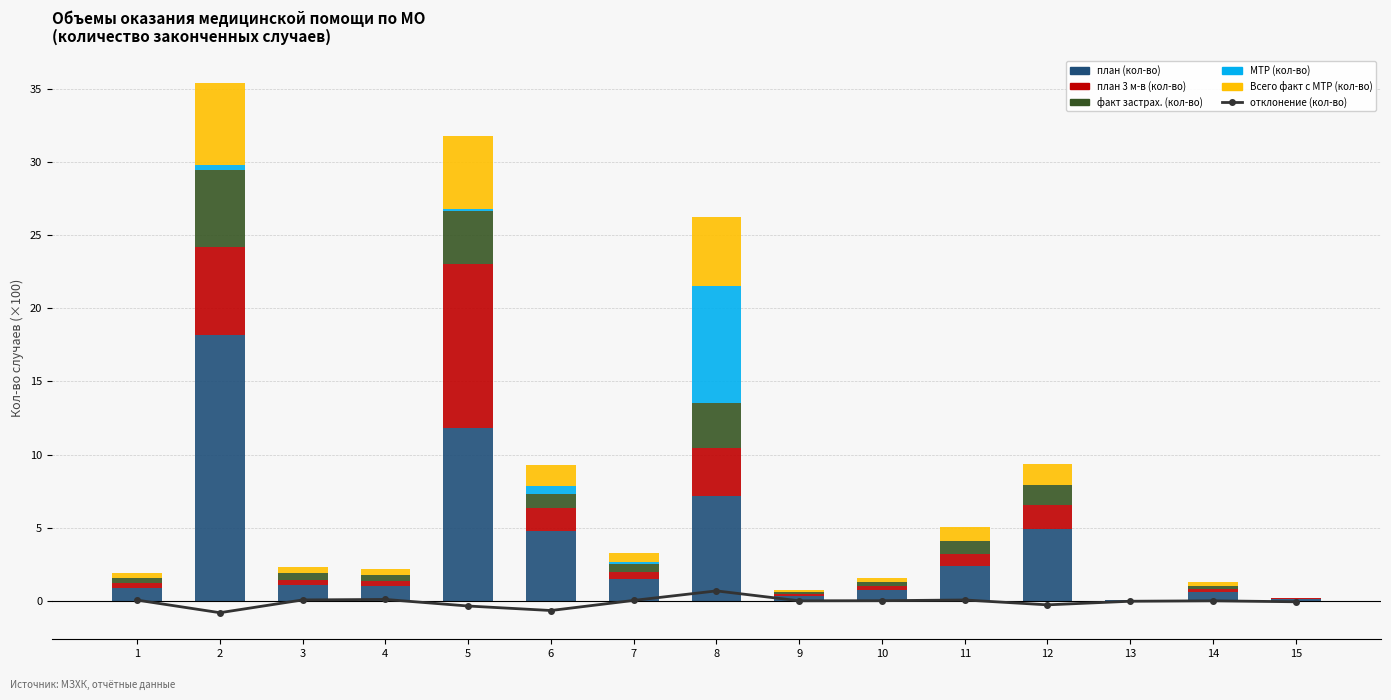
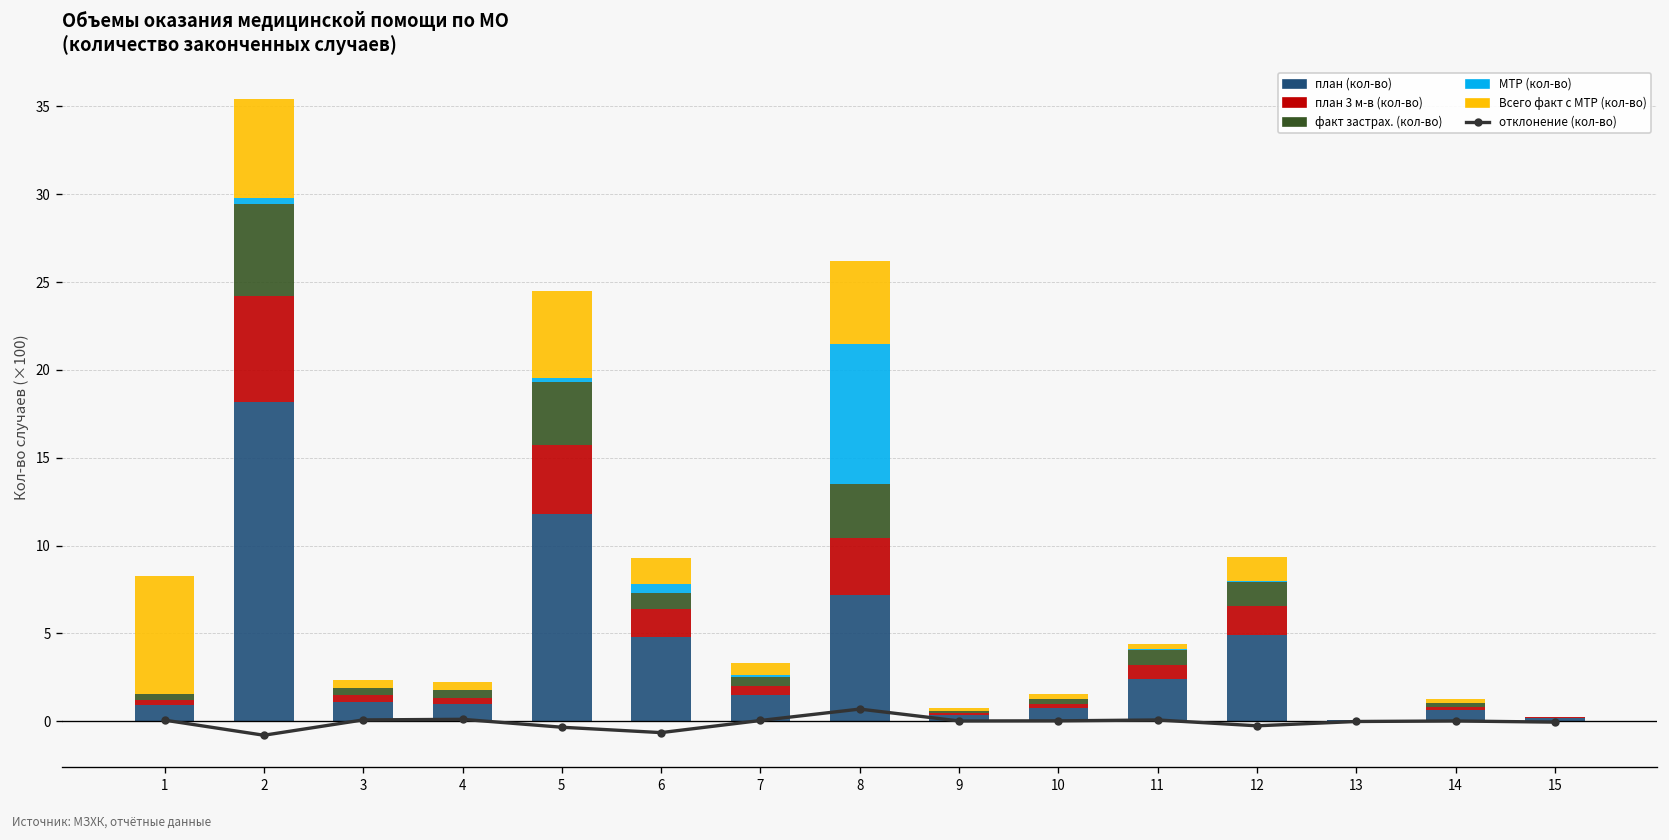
  {
    "план 3 м-в (кол-во)": {
      "1": 0.3,
      "2": 6.1,
      "3": 0.4,
      "4": 0.3,
-     "5": 11.2,
+     "5": 3.9,
      "6": 1.6,
      "7": 0.5,
      "8": 3.2,
      "10": 0.2,
      "11": 0.8,
      "12": 1.6,
      "14": 0.2
    },
    "МТР (кол-во)": {
      "1": 0.0,
      "2": 0.4,
      "3": 0.0,
      "4": 0.0,
      "5": 0.2,
      "6": 0.5,
      "8": 8.0,
      "9": 0.0,
      "10": 0.0,
      "13": 0.0,
      "14": 0.0,
      "15": 0.0
    },
    "Всего факт с МТР (кол-во)": {
-     "1": 0.4,
+     "1": 6.7,
      "2": 5.6,
      "3": 0.4,
      "4": 0.4,
      "5": 5.0,
      "6": 1.5,
      "7": 0.6,
      "8": 4.7,
      "10": 0.3,
-     "11": 0.9,
+     "11": 0.3,
      "12": 1.4,
      "13": 0.0,
      "14": 0.2,
      "15": 0.0
    }
  }
